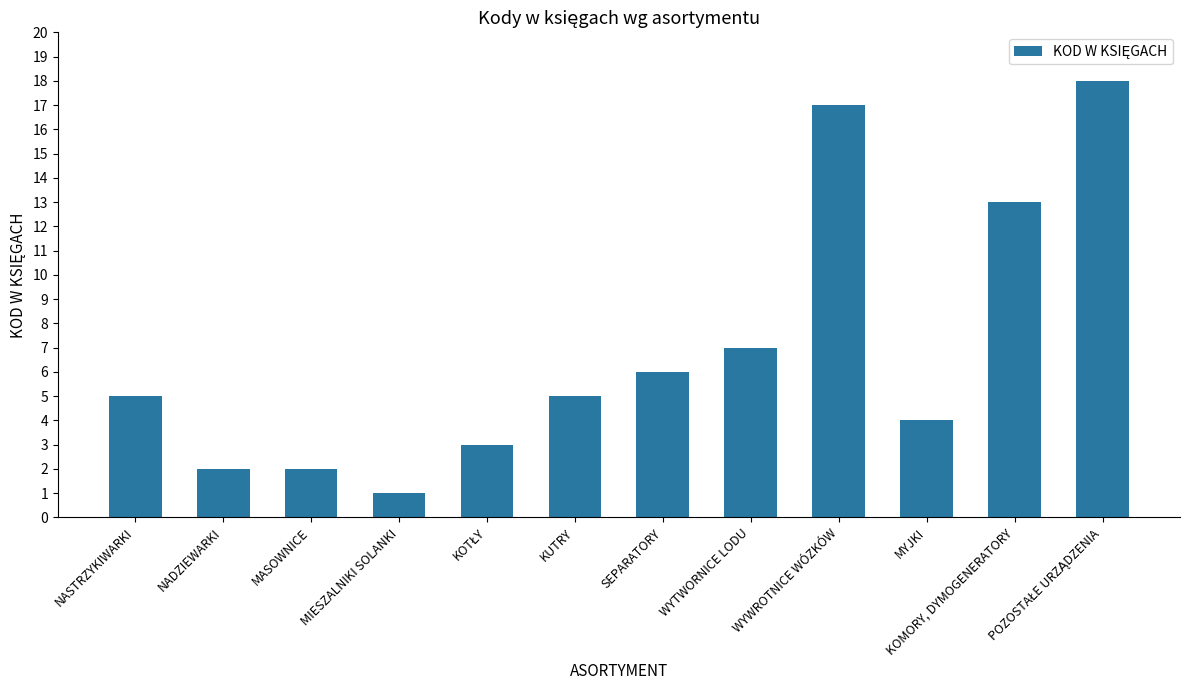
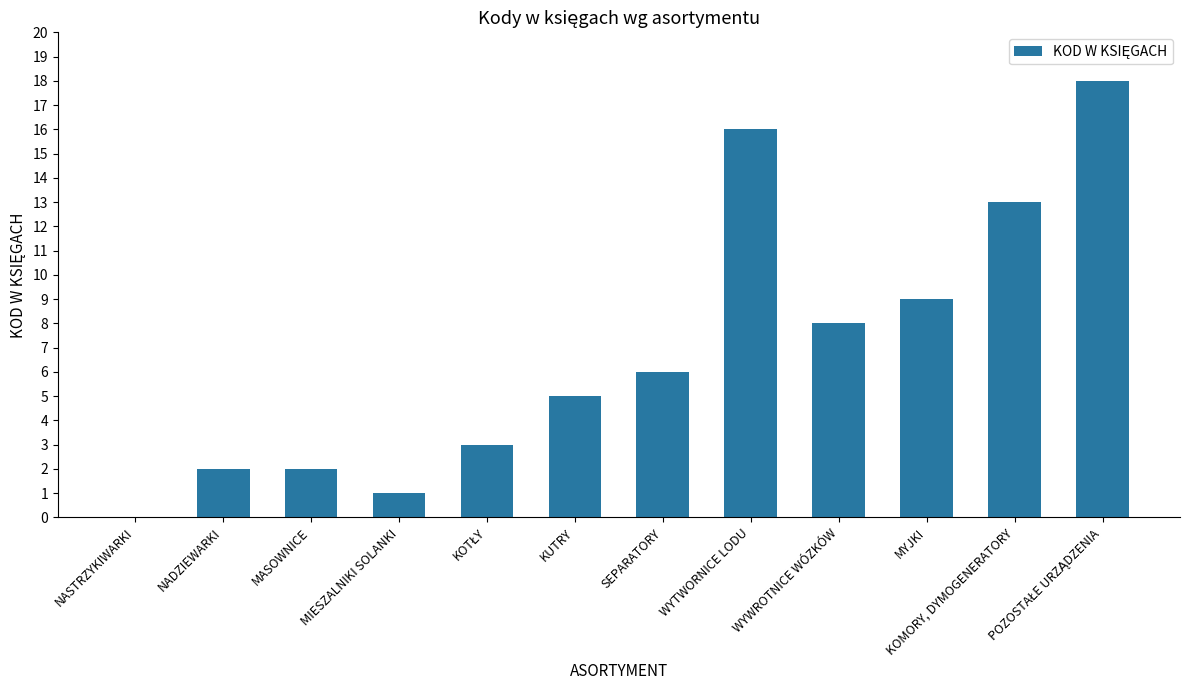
  {
-   "NASTRZYKIWARKI": 5,
+   "NASTRZYKIWARKI": 0,
    "NADZIEWARKI": 2,
    "MASOWNICE": 2,
    "MIESZALNIKI SOLANKI": 1,
    "KOTŁY": 3,
    "KUTRY": 5,
    "SEPARATORY": 6,
-   "WYTWORNICE LODU": 7,
-   "WYWROTNICE WÓZKÓW": 17,
-   "MYJKI": 4,
+   "WYTWORNICE LODU": 16,
+   "WYWROTNICE WÓZKÓW": 8,
+   "MYJKI": 9,
    "KOMORY, DYMOGENERATORY": 13,
    "POZOSTAŁE URZĄDZENIA": 18
  }
